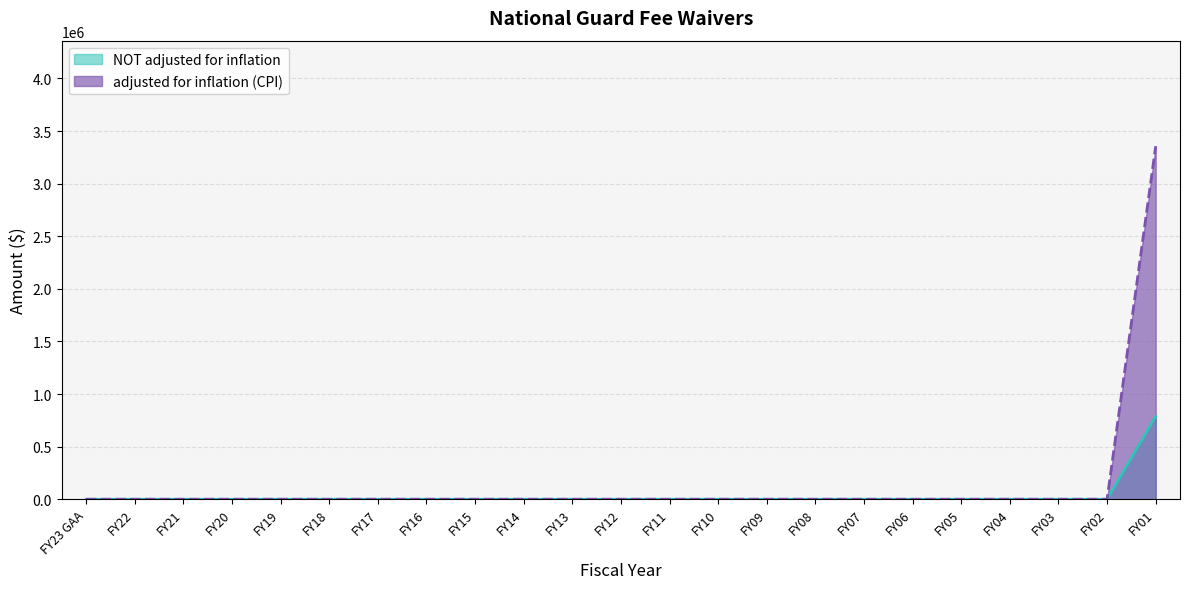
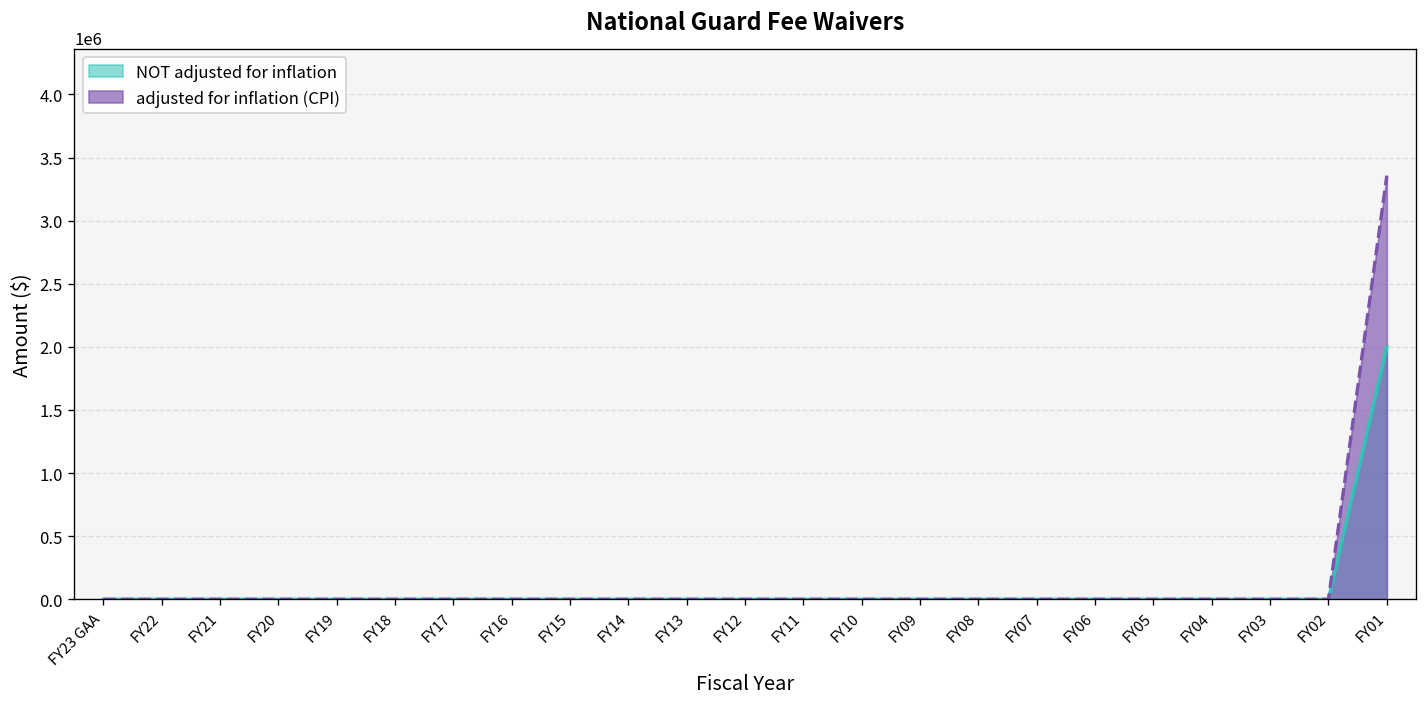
  {
    "NOT adjusted for inflation": {
-     "FY01": 790000
+     "FY01": 2000000
    },
    "adjusted for inflation (CPI)": {
      "FY01": 3360000
    }
  }
